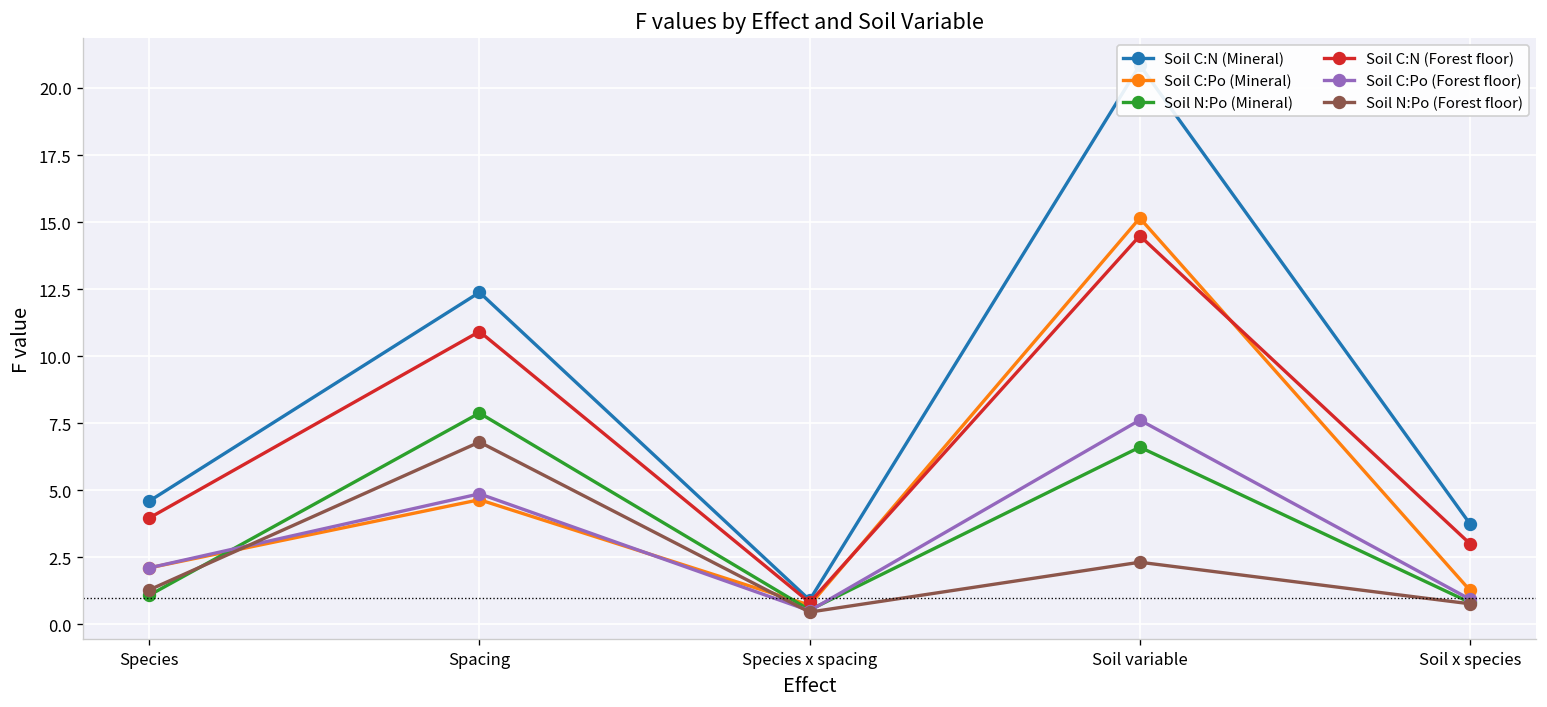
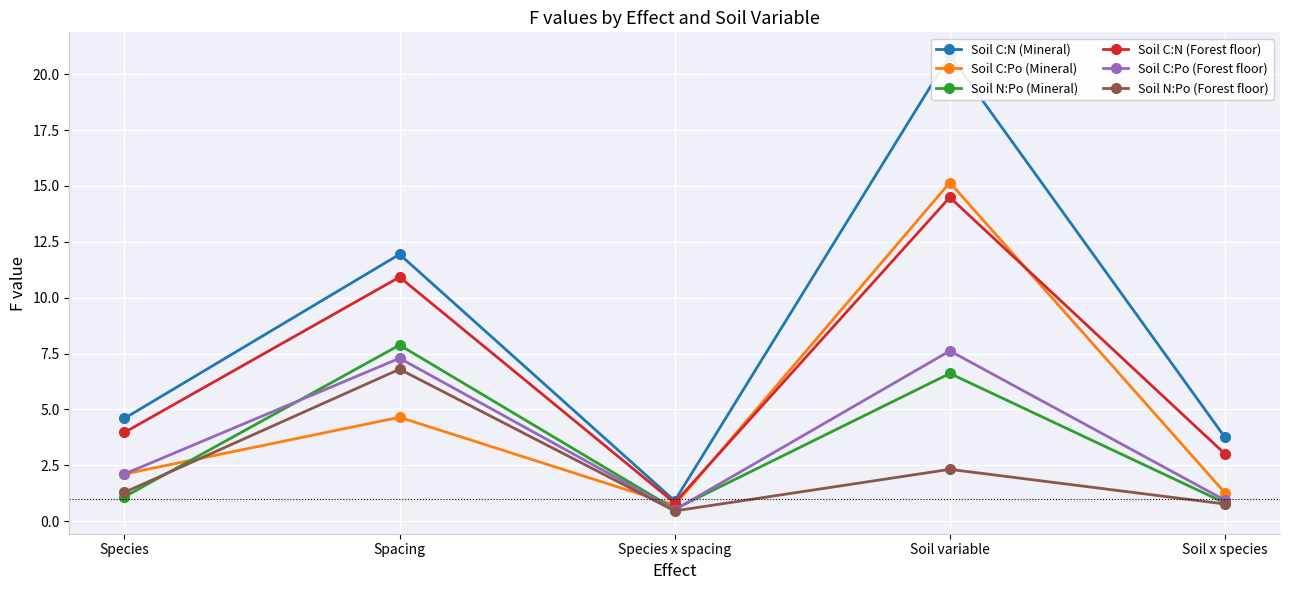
  {
    "Soil C:N (Mineral)": {
      "Species": 4.6,
-     "Spacing": 12.4,
+     "Spacing": 11.9,
      "Soil x species": 3.8
    },
    "Soil C:Po (Mineral)": {
      "Spacing": 4.7,
      "Soil variable": 15.2,
      "Soil x species": 1.3
    },
    "Soil N:Po (Mineral)": {
      "Species": 1.1,
      "Spacing": 7.9,
      "Soil variable": 6.6
    },
    "Soil C:N (Forest floor)": {
      "Species": 4.0,
      "Spacing": 10.9,
      "Soil variable": 14.5,
      "Soil x species": 3.0
    },
    "Soil C:Po (Forest floor)": {
-     "Spacing": 4.9,
+     "Spacing": 7.3,
      "Soil variable": 7.6,
      "Soil x species": 0.9
    },
    "Soil N:Po (Forest floor)": {
      "Species": 1.3,
      "Spacing": 6.8,
      "Soil variable": 2.3
    }
  }
